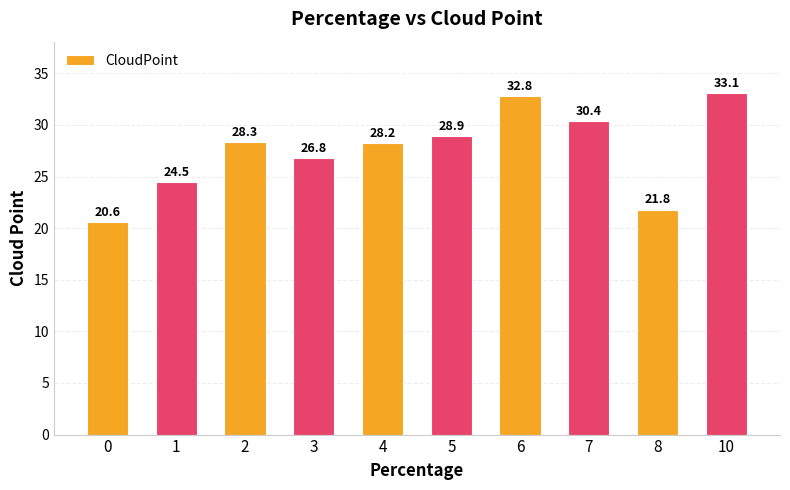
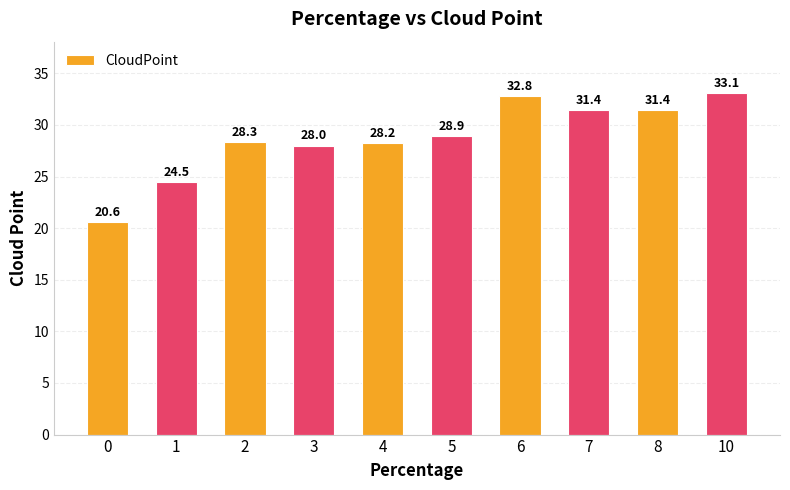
  {
    "0": 20.6,
    "1": 24.5,
    "2": 28.3,
-   "3": 26.8,
+   "3": 28.0,
    "4": 28.2,
    "5": 28.9,
    "6": 32.8,
-   "7": 30.4,
-   "8": 21.8,
+   "7": 31.4,
+   "8": 31.4,
    "10": 33.1
  }
